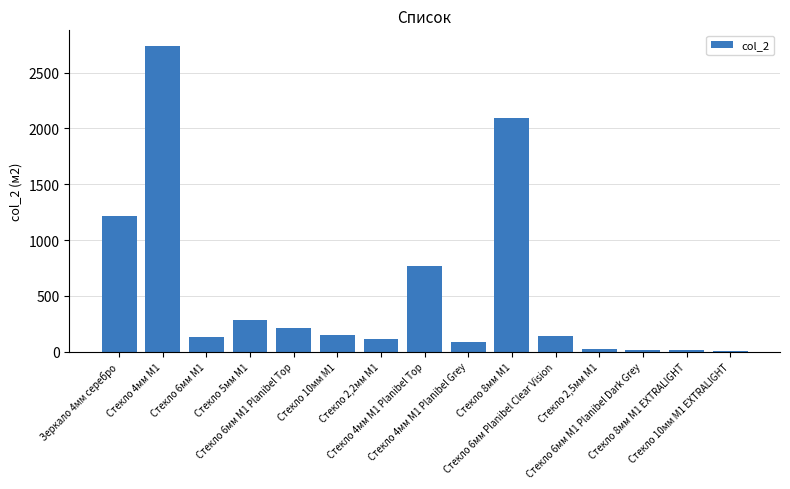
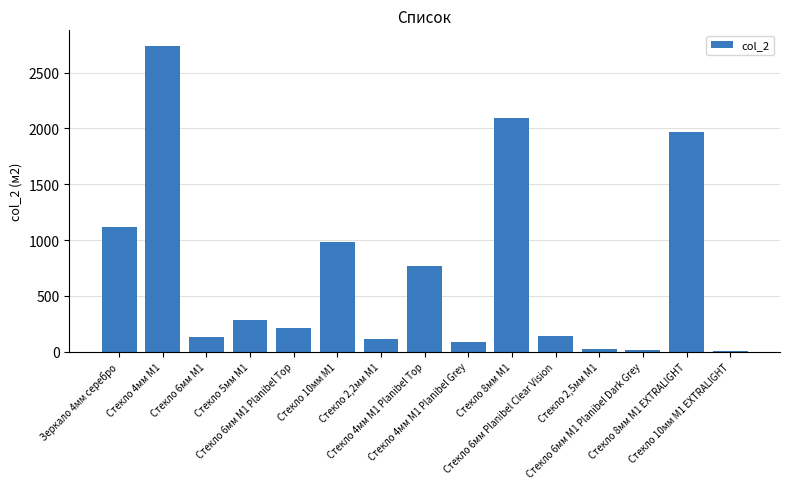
  {
-   "Зеркало 4мм серебро": 1220,
+   "Зеркало 4мм серебро": 1120,
    "Стекло 4мм М1": 2740,
    "Стекло 6мм М1": 130,
    "Стекло 5мм М1": 280,
    "Стекло 6мм М1 Planibel Top": 210,
-   "Стекло 10мм М1": 150,
+   "Стекло 10мм М1": 980,
    "Стекло 2,2мм М1": 110,
    "Стекло 4мм М1 Planibel Top": 770,
    "Стекло 4мм М1 Planibel Grey": 90,
    "Стекло 8мм М1": 2090,
    "Стекло 6мм Planibel Clear Vision": 140,
-   "Стекло 8мм М1 EXTRALIGHT": 10
+   "Стекло 8мм М1 EXTRALIGHT": 1970
  }
